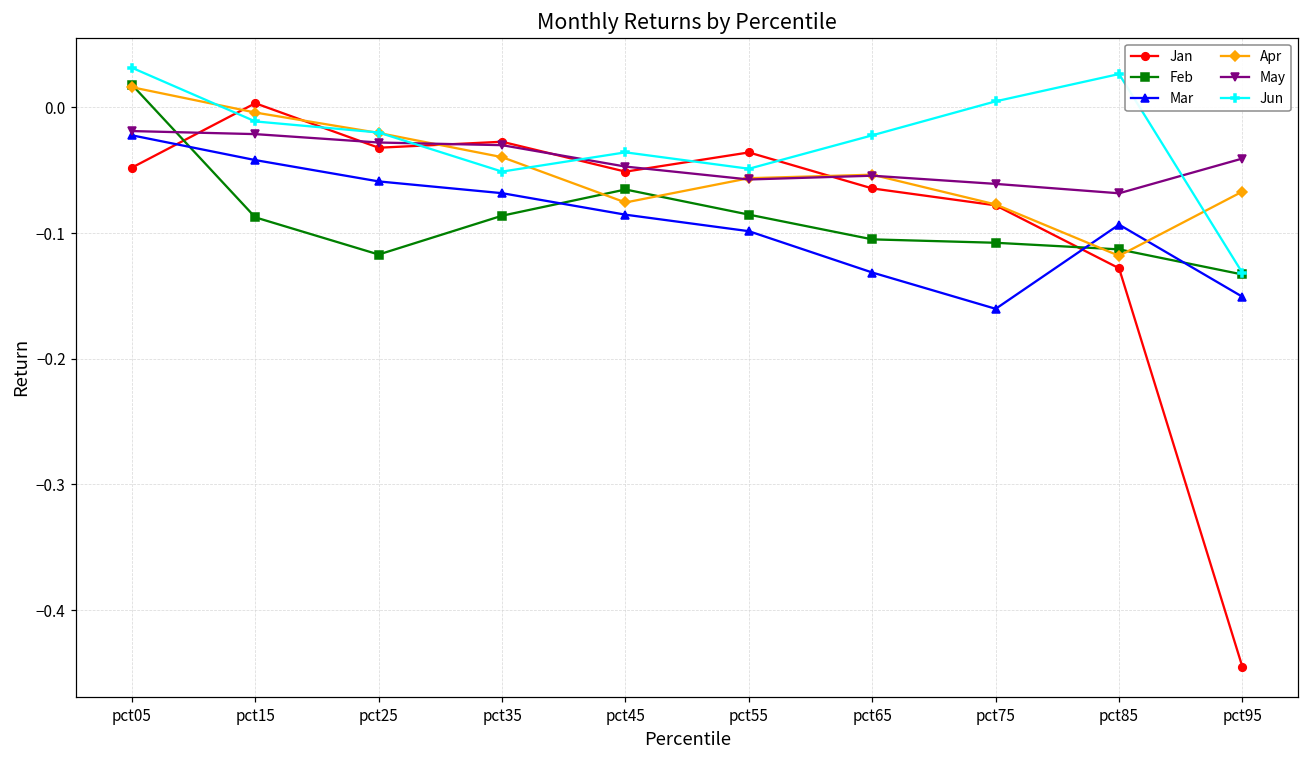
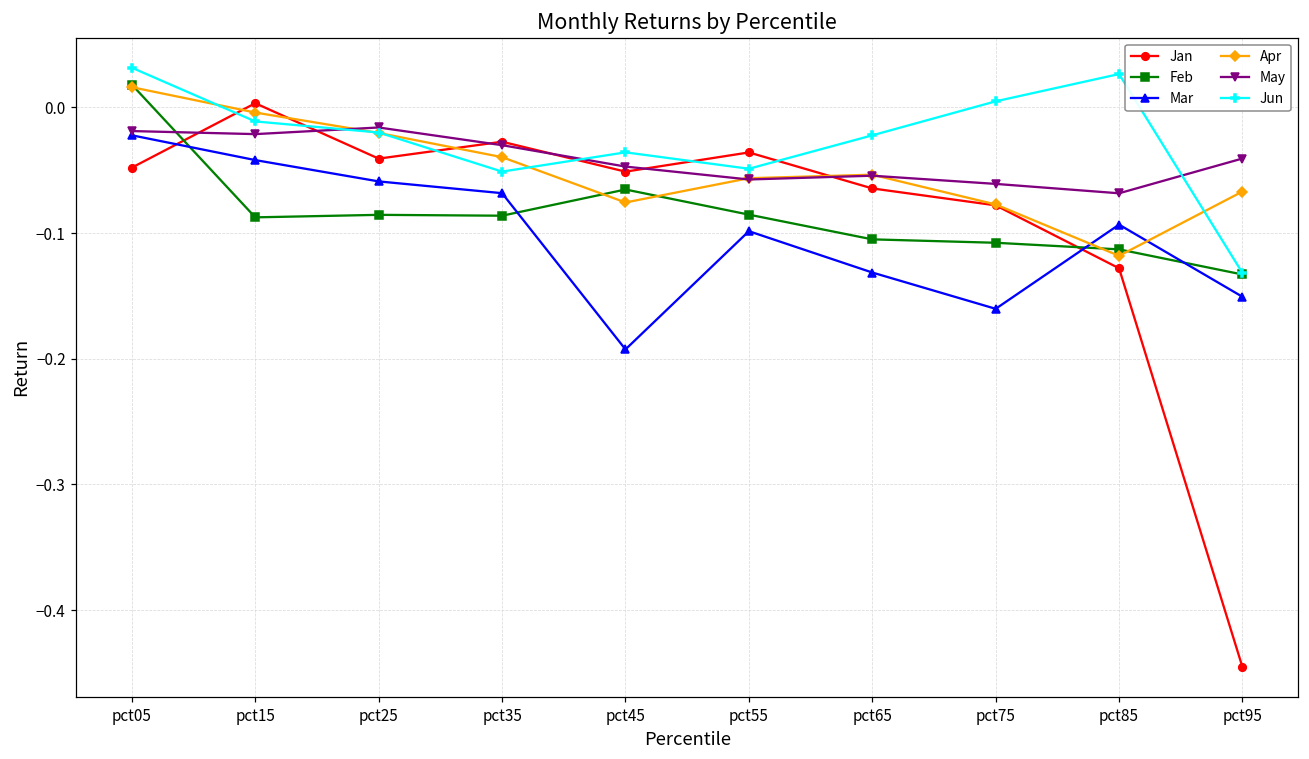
  {
    "Jan": {
      "pct05": -0.048,
      "pct15": 0.003,
-     "pct25": -0.032,
+     "pct25": -0.041,
      "pct35": -0.027,
      "pct45": -0.051,
      "pct55": -0.036,
      "pct65": -0.064,
      "pct85": -0.128,
      "pct95": -0.445
    },
    "Feb": {
      "pct15": -0.087,
-     "pct25": -0.117,
+     "pct25": -0.085,
      "pct35": -0.086,
      "pct45": -0.065,
      "pct55": -0.085,
      "pct65": -0.105,
      "pct75": -0.108,
      "pct85": -0.113
    },
    "Mar": {
      "pct05": -0.022,
      "pct15": -0.042,
      "pct25": -0.059,
      "pct35": -0.068,
-     "pct45": -0.085,
+     "pct45": -0.193,
      "pct55": -0.098,
      "pct65": -0.131,
      "pct75": -0.160,
      "pct85": -0.093,
      "pct95": -0.151
    },
    "Apr": {
      "pct15": -0.004,
      "pct35": -0.040,
      "pct45": -0.076,
      "pct85": -0.118,
      "pct95": -0.067
    },
    "May": {
      "pct05": -0.019,
      "pct15": -0.021,
-     "pct25": -0.028,
+     "pct25": -0.016,
      "pct35": -0.030,
      "pct45": -0.047,
      "pct75": -0.061,
      "pct85": -0.068,
      "pct95": -0.041
    },
    "Jun": {
      "pct05": 0.032,
      "pct15": -0.011,
      "pct35": -0.051,
      "pct45": -0.036,
      "pct55": -0.049,
      "pct65": -0.022,
      "pct75": 0.005,
      "pct85": 0.027
    }
  }
